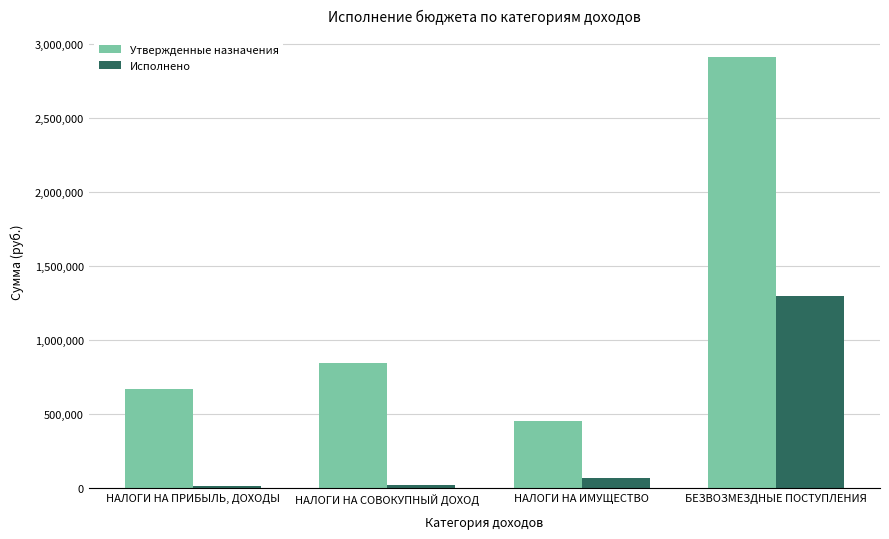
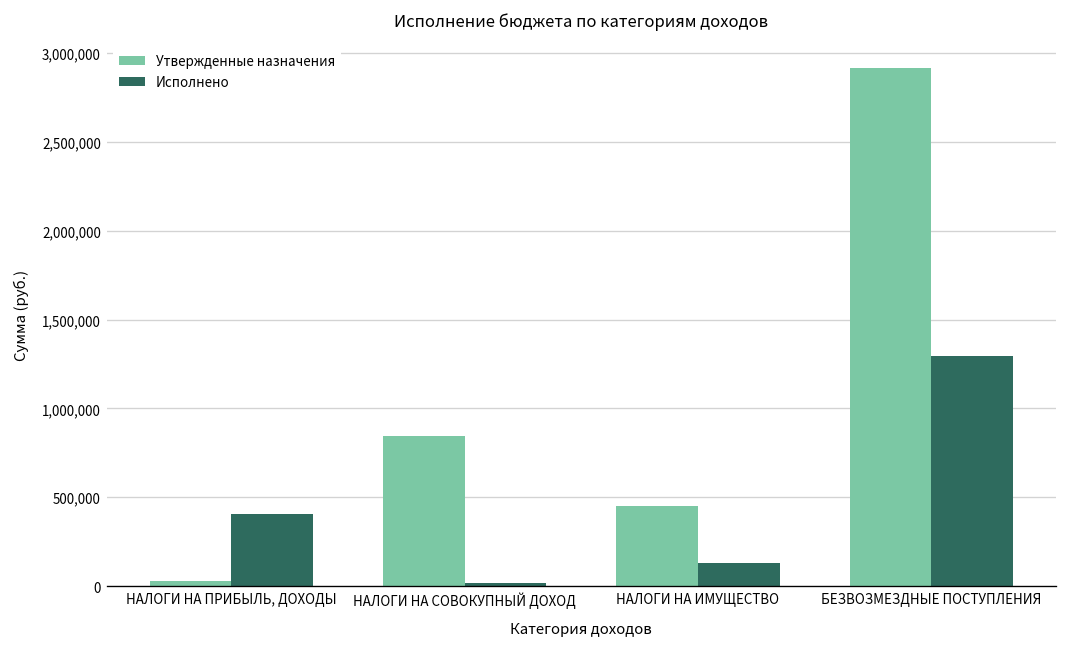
  {
    "Утвержденные назначения": {
-     "НАЛОГИ НА ПРИБЫЛЬ, ДОХОДЫ": "670,000",
+     "НАЛОГИ НА ПРИБЫЛЬ, ДОХОДЫ": "30,000",
      "НАЛОГИ НА СОВОКУПНЫЙ ДОХОД": "850,000",
      "НАЛОГИ НА ИМУЩЕСТВО": "450,000",
      "БЕЗВОЗМЕЗДНЫЕ ПОСТУПЛЕНИЯ": "2,920,000"
    },
    "Исполнено": {
-     "НАЛОГИ НА ПРИБЫЛЬ, ДОХОДЫ": "20,000",
+     "НАЛОГИ НА ПРИБЫЛЬ, ДОХОДЫ": "410,000",
      "НАЛОГИ НА СОВОКУПНЫЙ ДОХОД": "20,000",
-     "НАЛОГИ НА ИМУЩЕСТВО": "70,000",
+     "НАЛОГИ НА ИМУЩЕСТВО": "130,000",
      "БЕЗВОЗМЕЗДНЫЕ ПОСТУПЛЕНИЯ": "1,300,000"
    }
  }
